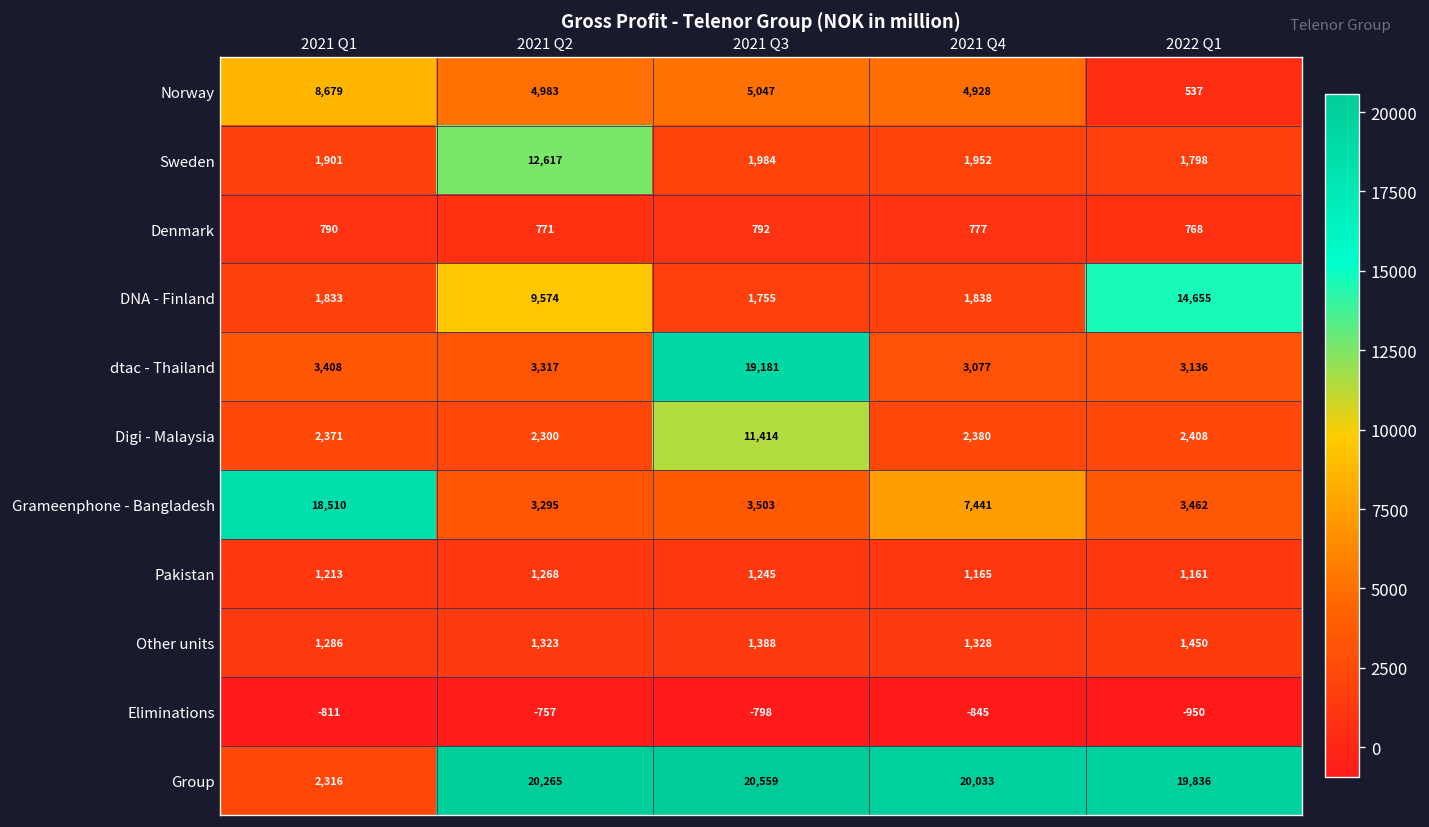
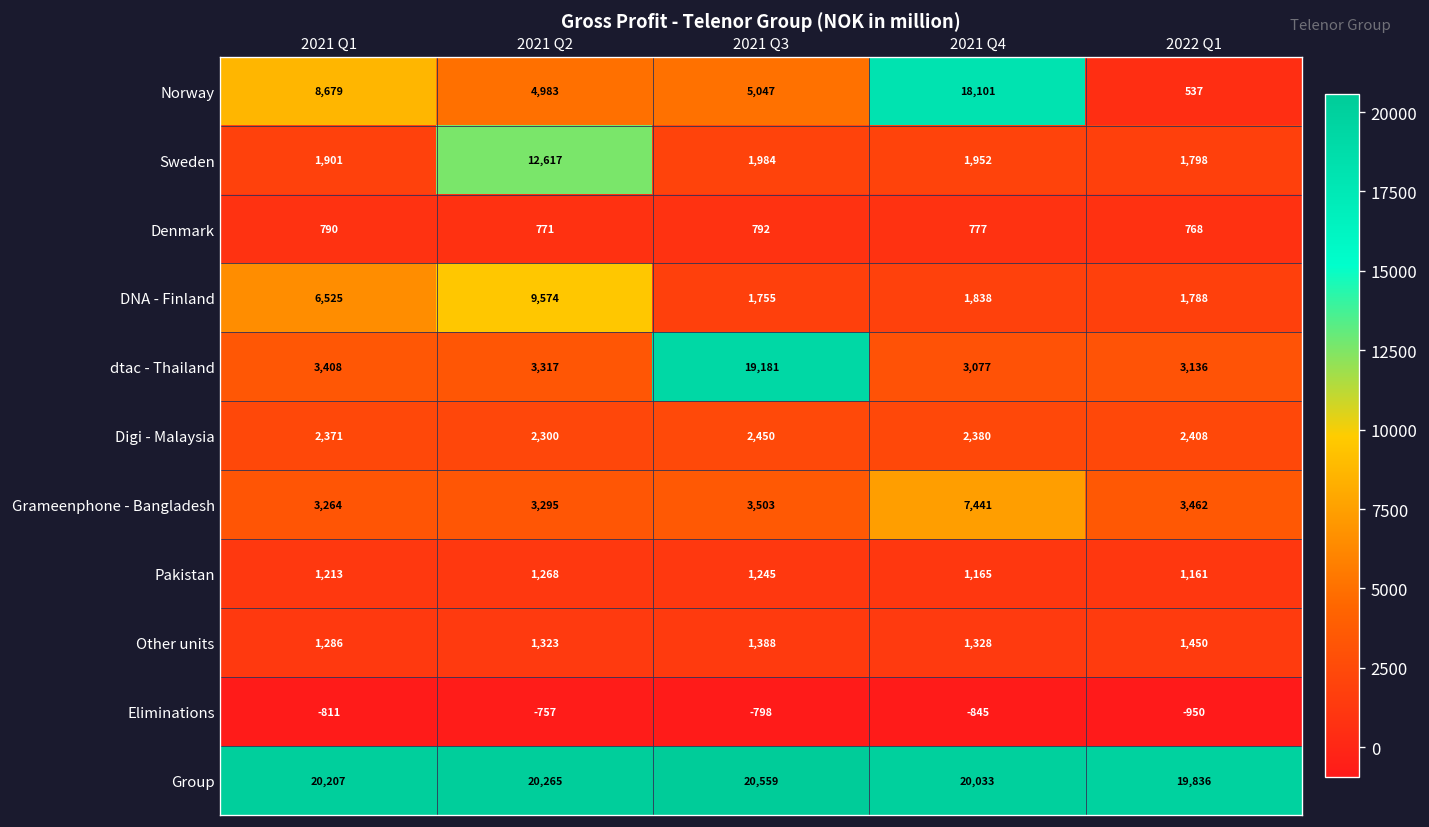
  {
    "Norway": {
      "2021 Q1": "8,679",
      "2021 Q2": "4,983",
      "2021 Q3": "5,047",
-     "2021 Q4": "4,928",
+     "2021 Q4": "18,101",
      "2022 Q1": "537"
    },
    "Sweden": {
      "2021 Q1": "1,901",
      "2021 Q2": "12,617",
      "2021 Q3": "1,984",
      "2021 Q4": "1,952",
      "2022 Q1": "1,798"
    },
    "Denmark": {
      "2021 Q1": "790",
      "2021 Q2": "771",
      "2021 Q3": "792",
      "2021 Q4": "777",
      "2022 Q1": "768"
    },
    "DNA - Finland": {
-     "2021 Q1": "1,833",
+     "2021 Q1": "6,525",
      "2021 Q2": "9,574",
      "2021 Q3": "1,755",
      "2021 Q4": "1,838",
-     "2022 Q1": "14,655"
+     "2022 Q1": "1,788"
    },
    "dtac - Thailand": {
      "2021 Q1": "3,408",
      "2021 Q2": "3,317",
      "2021 Q3": "19,181",
      "2021 Q4": "3,077",
      "2022 Q1": "3,136"
    },
    "Digi - Malaysia": {
      "2021 Q1": "2,371",
      "2021 Q2": "2,300",
-     "2021 Q3": "11,414",
+     "2021 Q3": "2,450",
      "2021 Q4": "2,380",
      "2022 Q1": "2,408"
    },
    "Grameenphone - Bangladesh": {
-     "2021 Q1": "18,510",
+     "2021 Q1": "3,264",
      "2021 Q2": "3,295",
      "2021 Q3": "3,503",
      "2021 Q4": "7,441",
      "2022 Q1": "3,462"
    },
    "Pakistan": {
      "2021 Q1": "1,213",
      "2021 Q2": "1,268",
      "2021 Q3": "1,245",
      "2021 Q4": "1,165",
      "2022 Q1": "1,161"
    },
    "Other units": {
      "2021 Q1": "1,286",
      "2021 Q2": "1,323",
      "2021 Q3": "1,388",
      "2021 Q4": "1,328",
      "2022 Q1": "1,450"
    },
    "Eliminations": {
      "2021 Q1": "-811",
      "2021 Q2": "-757",
      "2021 Q3": "-798",
      "2021 Q4": "-845",
      "2022 Q1": "-950"
    },
    "Group": {
-     "2021 Q1": "2,316",
+     "2021 Q1": "20,207",
      "2021 Q2": "20,265",
      "2021 Q3": "20,559",
      "2021 Q4": "20,033",
      "2022 Q1": "19,836"
    }
  }
